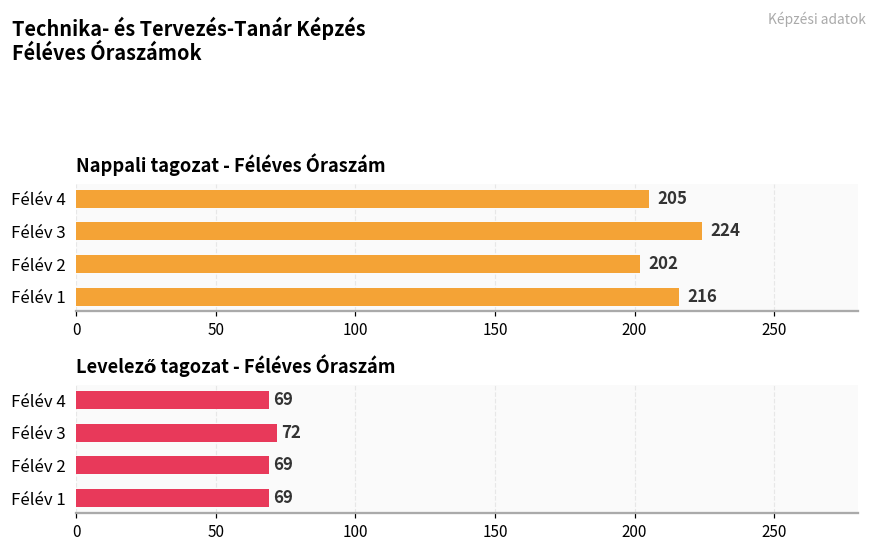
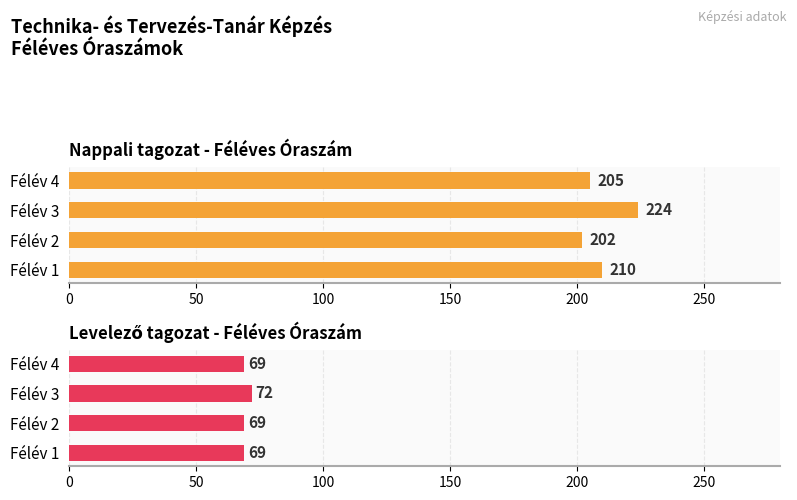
  {
    "Nappali tagozat - Féléves Óraszám": {
      "Félév 4": 205,
      "Félév 3": 224,
      "Félév 2": 202,
-     "Félév 1": 216
+     "Félév 1": 210
    },
    "Levelező tagozat - Féléves Óraszám": {
      "Félév 4": 69,
      "Félév 3": 72,
      "Félév 2": 69,
      "Félév 1": 69
    }
  }
